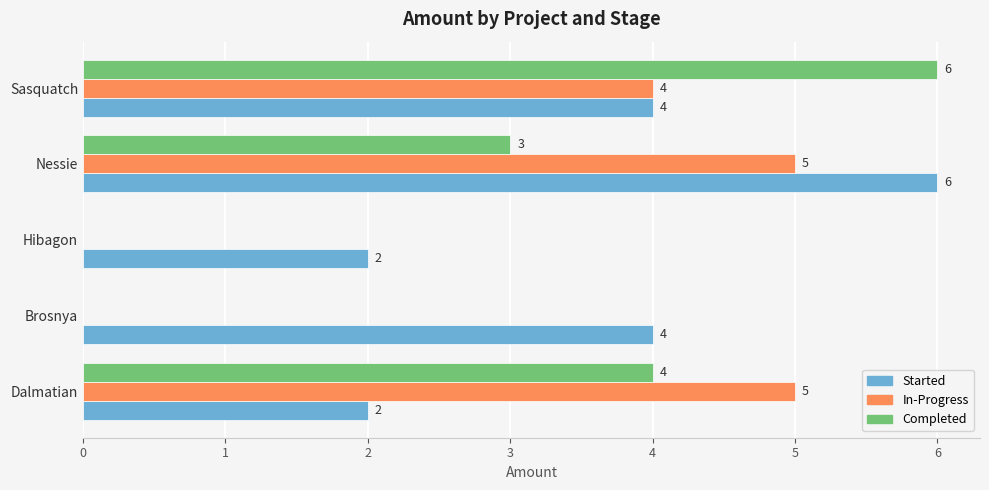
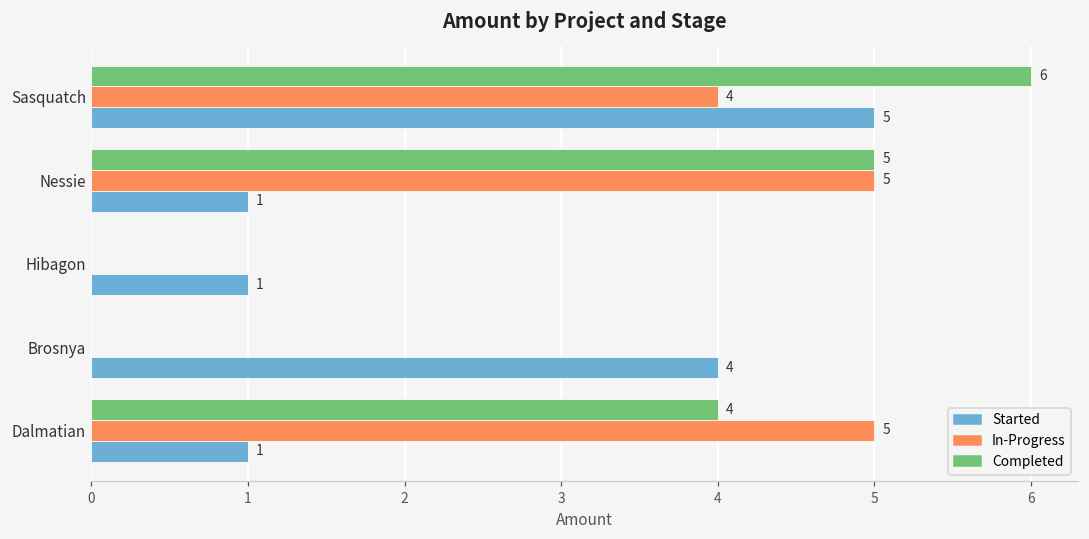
  {
    "Started": {
-     "Sasquatch": 4,
-     "Nessie": 6,
-     "Hibagon": 2,
+     "Sasquatch": 5,
+     "Nessie": 1,
+     "Hibagon": 1,
      "Brosnya": 4,
-     "Dalmatian": 2
+     "Dalmatian": 1
    },
    "In-Progress": {
      "Sasquatch": 4,
      "Nessie": 5,
      "Dalmatian": 5
    },
    "Completed": {
      "Sasquatch": 6,
-     "Nessie": 3,
+     "Nessie": 5,
      "Dalmatian": 4
    }
  }
